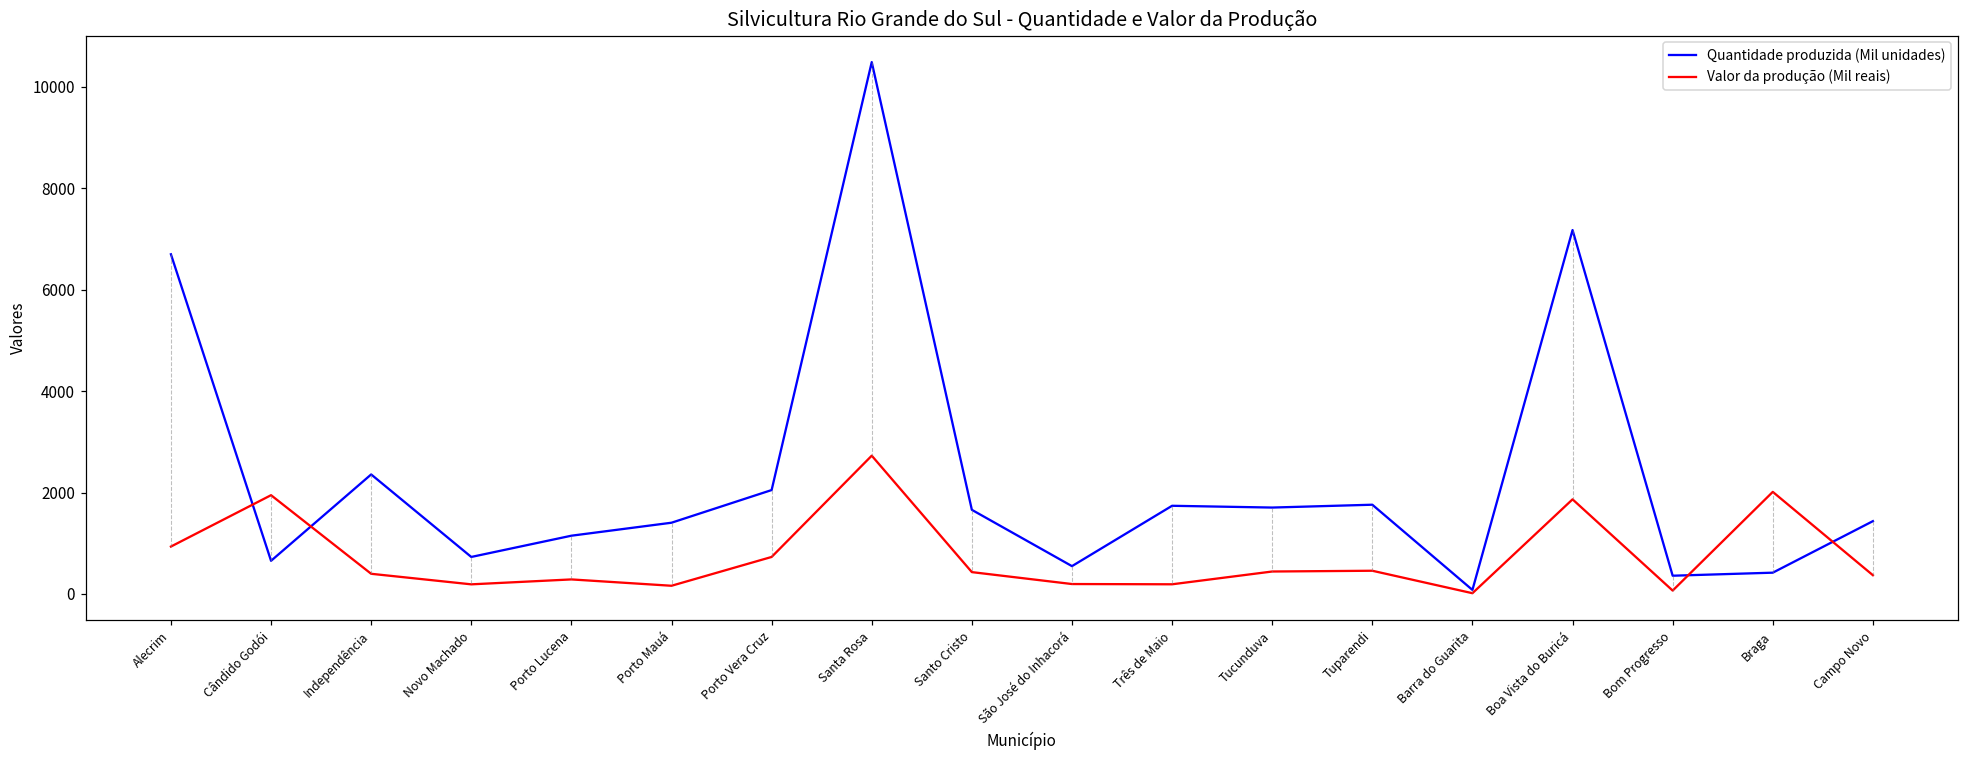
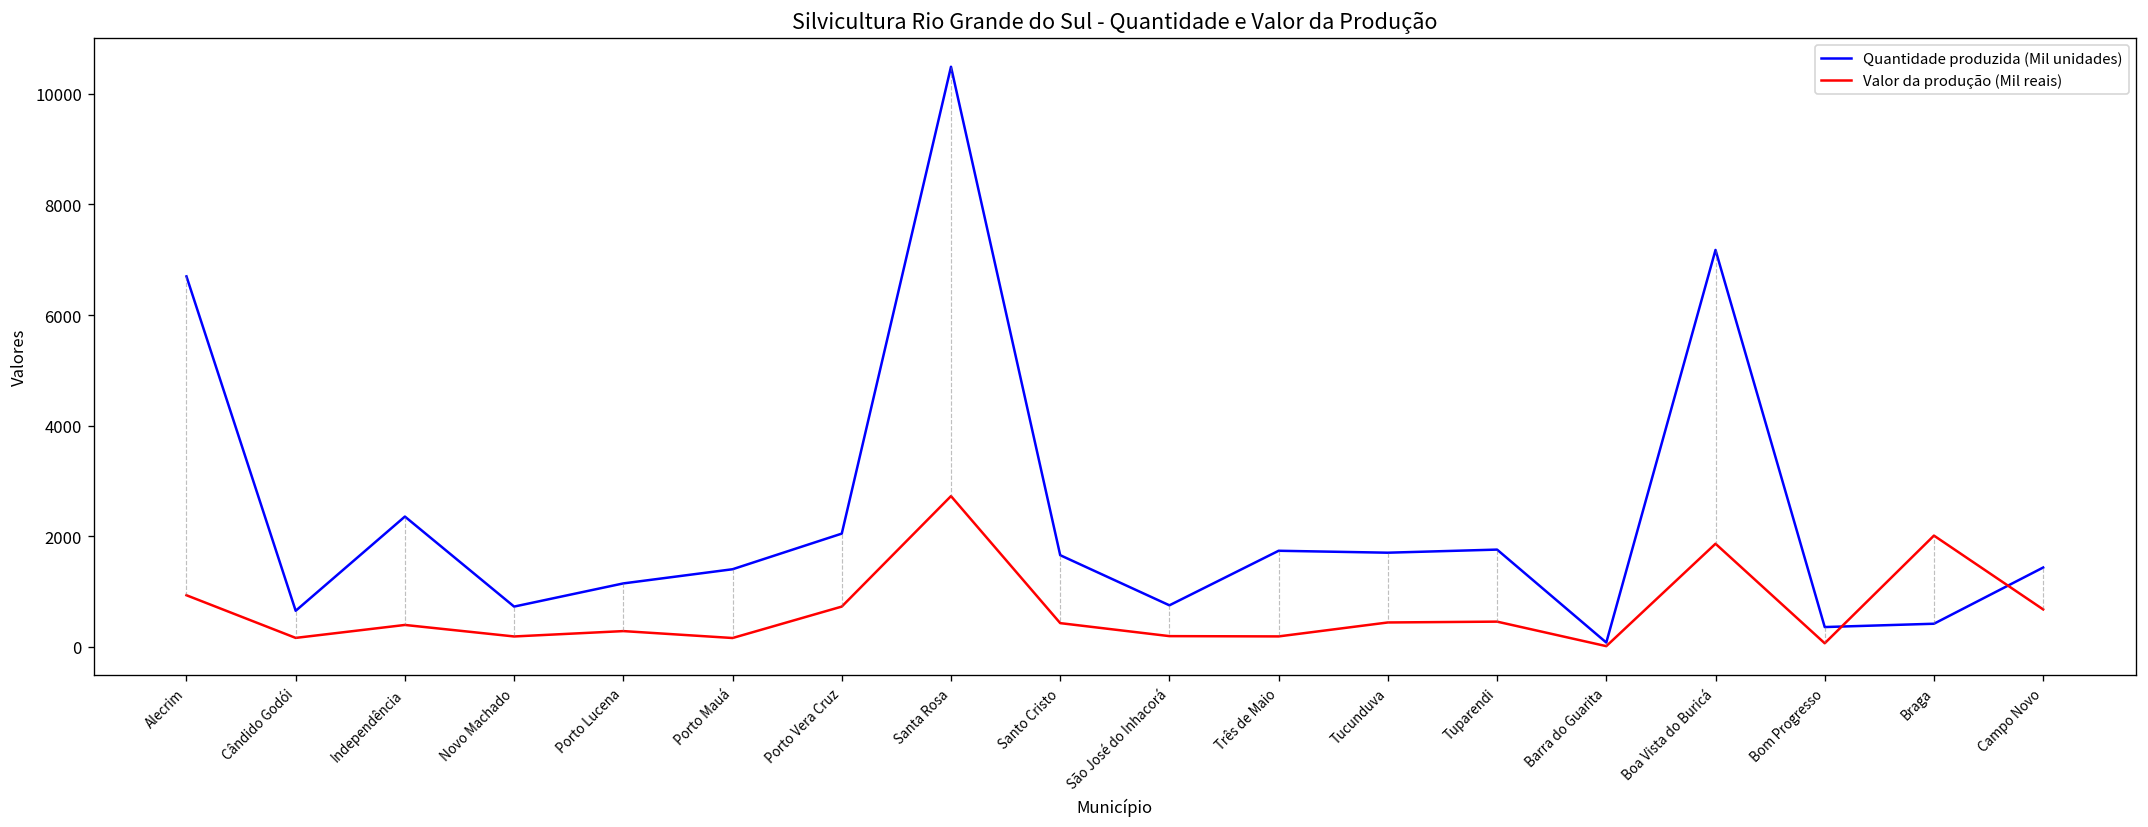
  {
    "Quantidade produzida (Mil unidades)": {
-     "São José do Inhacorá": 500
+     "São José do Inhacorá": 800
    },
    "Valor da produção (Mil reais)": {
-     "Cândido Godói": 1900,
-     "Campo Novo": 400
+     "Cândido Godói": 200,
+     "Campo Novo": 700
    }
  }
